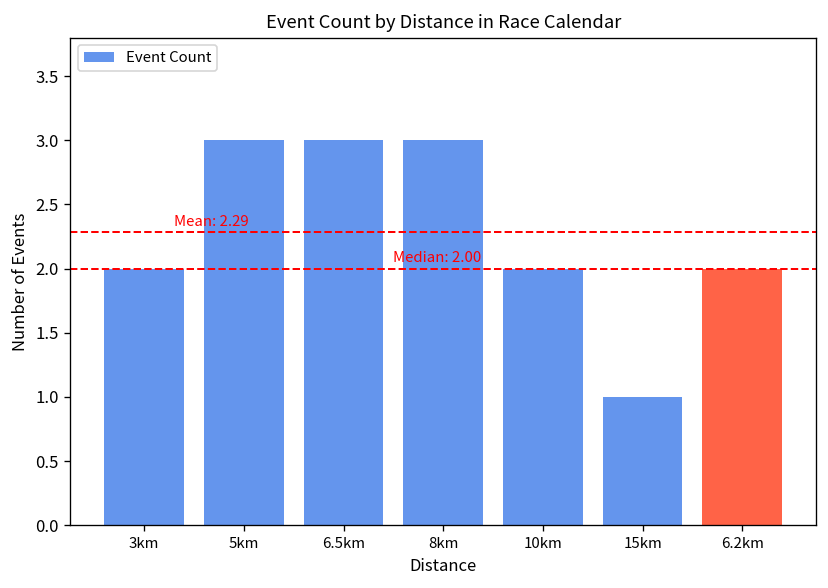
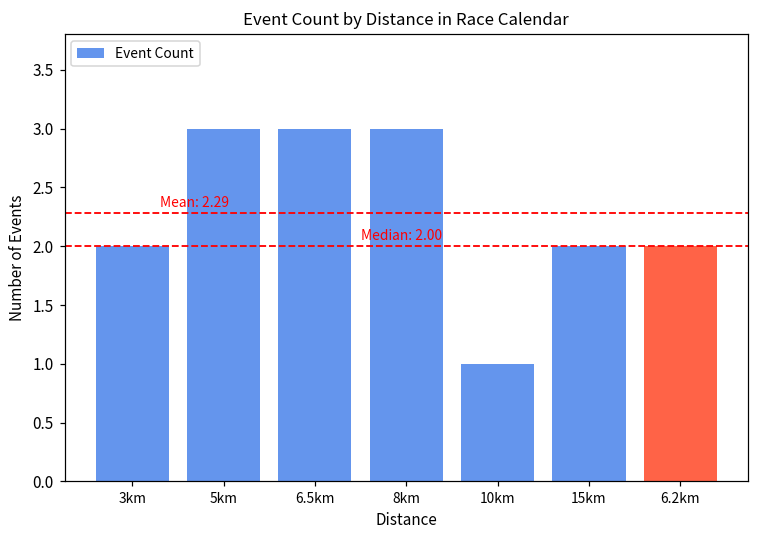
  {
    "3km": 2,
    "6.5km": 3,
-   "10km": 2,
-   "15km": 1,
+   "10km": 1,
+   "15km": 2,
    "6.2km": 2
  }
